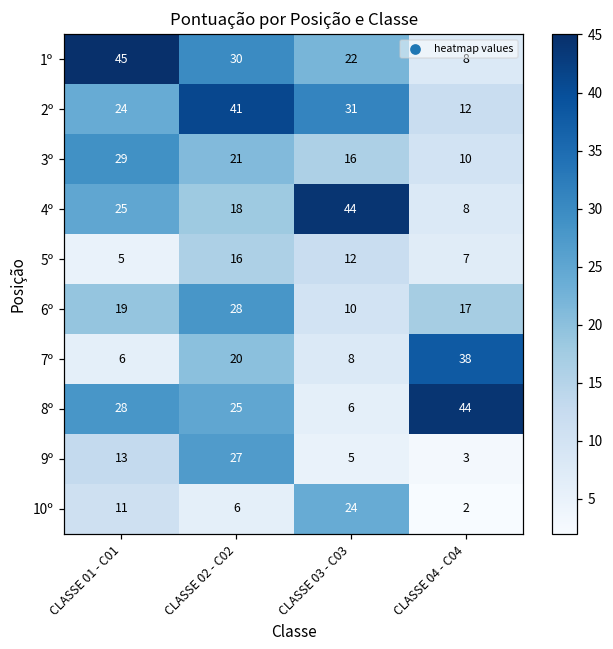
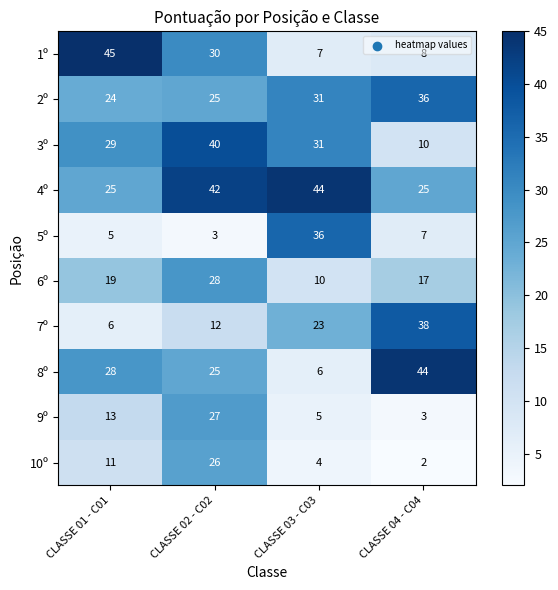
  {
    "1º": {
      "CLASSE 01 - C01": 45,
      "CLASSE 02 - C02": 30,
-     "CLASSE 03 - C03": 22
+     "CLASSE 03 - C03": 7
    },
    "2º": {
      "CLASSE 01 - C01": 24,
-     "CLASSE 02 - C02": 41,
+     "CLASSE 02 - C02": 25,
      "CLASSE 03 - C03": 31,
-     "CLASSE 04 - C04": 12
+     "CLASSE 04 - C04": 36
    },
    "3º": {
      "CLASSE 01 - C01": 29,
-     "CLASSE 02 - C02": 21,
-     "CLASSE 03 - C03": 16,
+     "CLASSE 02 - C02": 40,
+     "CLASSE 03 - C03": 31,
      "CLASSE 04 - C04": 10
    },
    "4º": {
      "CLASSE 01 - C01": 25,
-     "CLASSE 02 - C02": 18,
+     "CLASSE 02 - C02": 42,
      "CLASSE 03 - C03": 44,
-     "CLASSE 04 - C04": 8
+     "CLASSE 04 - C04": 25
    },
    "5º": {
      "CLASSE 01 - C01": 5,
-     "CLASSE 02 - C02": 16,
-     "CLASSE 03 - C03": 12,
+     "CLASSE 02 - C02": 3,
+     "CLASSE 03 - C03": 36,
      "CLASSE 04 - C04": 7
    },
    "6º": {
      "CLASSE 01 - C01": 19,
      "CLASSE 02 - C02": 28,
      "CLASSE 03 - C03": 10,
      "CLASSE 04 - C04": 17
    },
    "7º": {
      "CLASSE 01 - C01": 6,
-     "CLASSE 02 - C02": 20,
-     "CLASSE 03 - C03": 8,
+     "CLASSE 02 - C02": 12,
+     "CLASSE 03 - C03": 23,
      "CLASSE 04 - C04": 38
    },
    "8º": {
      "CLASSE 01 - C01": 28,
      "CLASSE 02 - C02": 25,
      "CLASSE 03 - C03": 6,
      "CLASSE 04 - C04": 44
    },
    "9º": {
      "CLASSE 01 - C01": 13,
      "CLASSE 02 - C02": 27,
      "CLASSE 03 - C03": 5,
      "CLASSE 04 - C04": 3
    },
    "10º": {
      "CLASSE 01 - C01": 11,
-     "CLASSE 02 - C02": 6,
-     "CLASSE 03 - C03": 24,
+     "CLASSE 02 - C02": 26,
+     "CLASSE 03 - C03": 4,
      "CLASSE 04 - C04": 2
    }
  }
